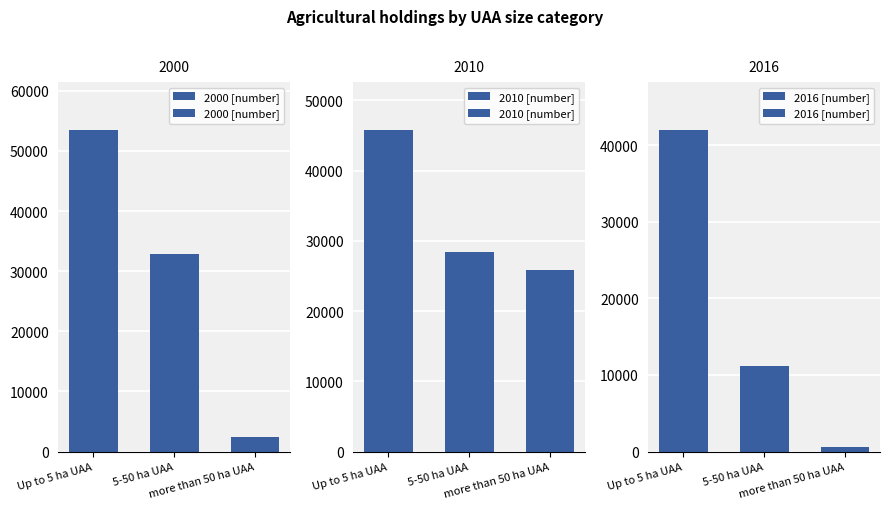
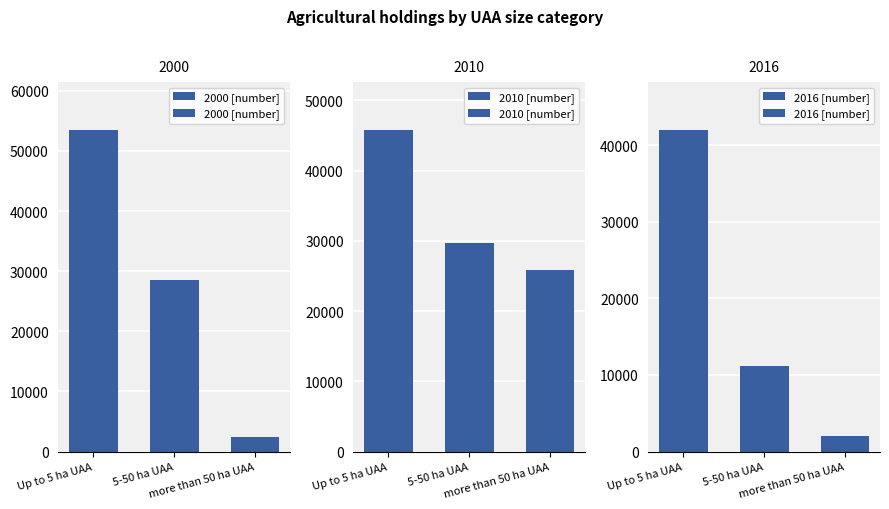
  {
    "2000": {
      "Up to 5 ha UAA": 53000,
-     "5-50 ha UAA": 33000,
+     "5-50 ha UAA": 29000,
      "more than 50 ha UAA": 2000
    },
    "2010": {
      "Up to 5 ha UAA": 46000,
-     "5-50 ha UAA": 28000,
+     "5-50 ha UAA": 30000,
      "more than 50 ha UAA": 26000
    },
    "2016": {
      "Up to 5 ha UAA": 42000,
      "5-50 ha UAA": 11000,
-     "more than 50 ha UAA": 1000
+     "more than 50 ha UAA": 2000
    }
  }
